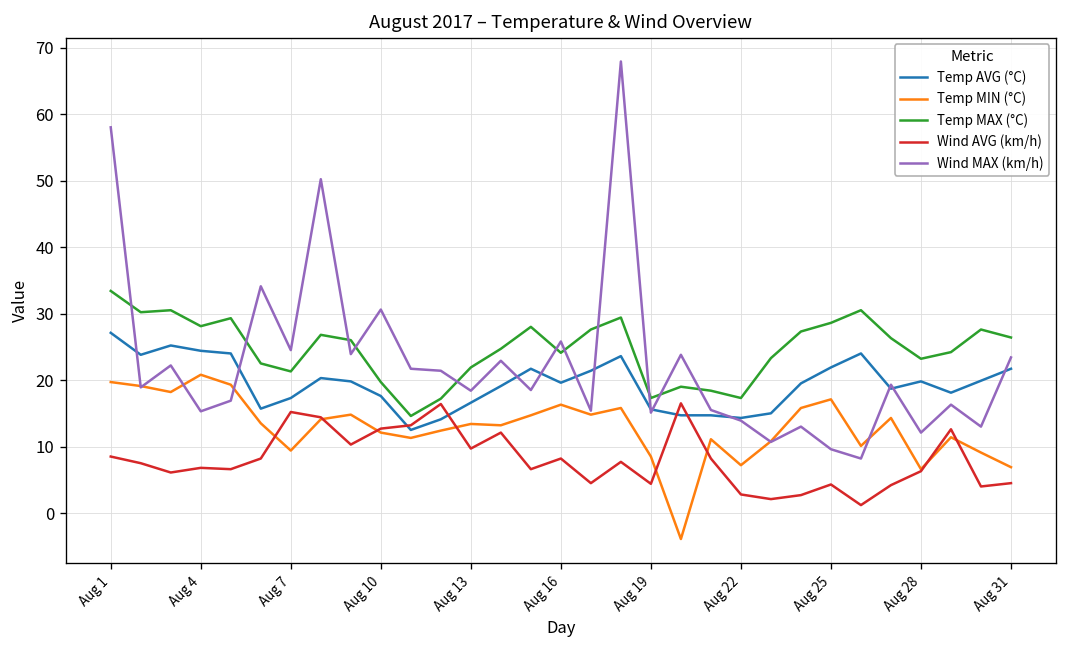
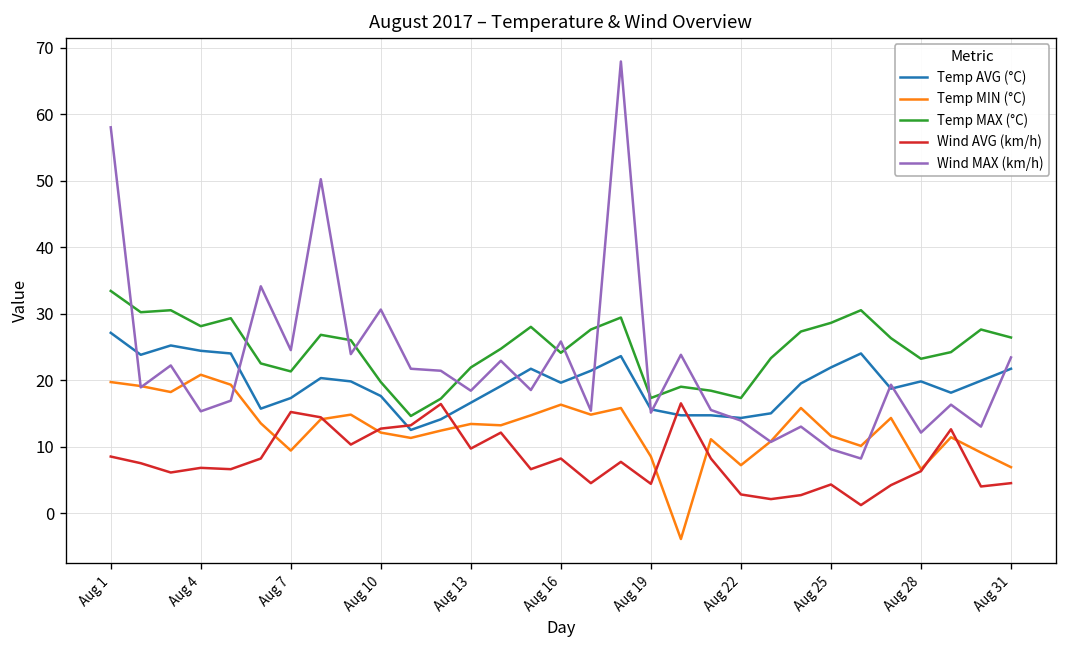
  {
    "Temp AVG (°C)": {
      "Aug 1": 27,
      "Aug 4": 24,
      "Aug 7": 17,
      "Aug 10": 18,
      "Aug 13": 17,
      "Aug 16": 20,
      "Aug 19": 16,
      "Aug 25": 22,
      "Aug 28": 20,
      "Aug 31": 22
    },
    "Temp MIN (°C)": {
      "Aug 1": 20,
      "Aug 4": 21,
      "Aug 7": 9,
      "Aug 10": 12,
      "Aug 13": 13,
      "Aug 16": 16,
      "Aug 19": 9,
      "Aug 22": 7,
-     "Aug 25": 17,
+     "Aug 25": 12,
      "Aug 31": 7
    },
    "Temp MAX (°C)": {
      "Aug 1": 33,
      "Aug 4": 28,
      "Aug 7": 21,
      "Aug 10": 20,
      "Aug 13": 22,
      "Aug 16": 24,
      "Aug 19": 17,
      "Aug 22": 17,
      "Aug 25": 29,
      "Aug 28": 23,
      "Aug 31": 26
    },
    "Wind AVG (km/h)": {
      "Aug 1": 9,
      "Aug 4": 7,
      "Aug 7": 15,
      "Aug 10": 13,
      "Aug 13": 10,
      "Aug 16": 8,
      "Aug 19": 4,
      "Aug 22": 3,
      "Aug 25": 4,
      "Aug 31": 5
    },
    "Wind MAX (km/h)": {
      "Aug 1": 58,
      "Aug 4": 15,
      "Aug 7": 25,
      "Aug 10": 31,
      "Aug 13": 18,
      "Aug 16": 26,
      "Aug 19": 15,
      "Aug 25": 10,
      "Aug 28": 12,
      "Aug 31": 23
    }
  }
